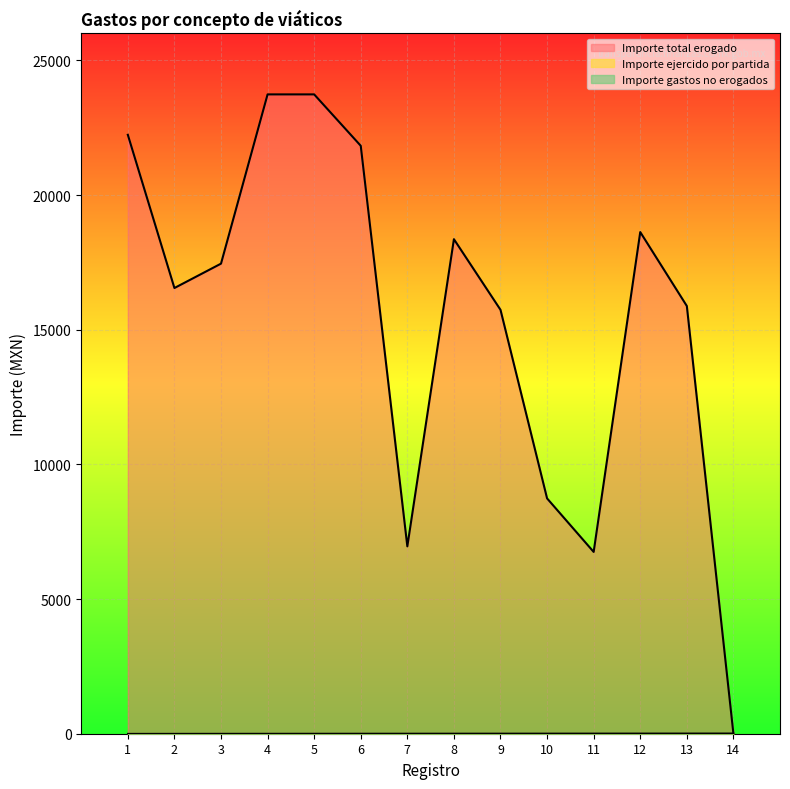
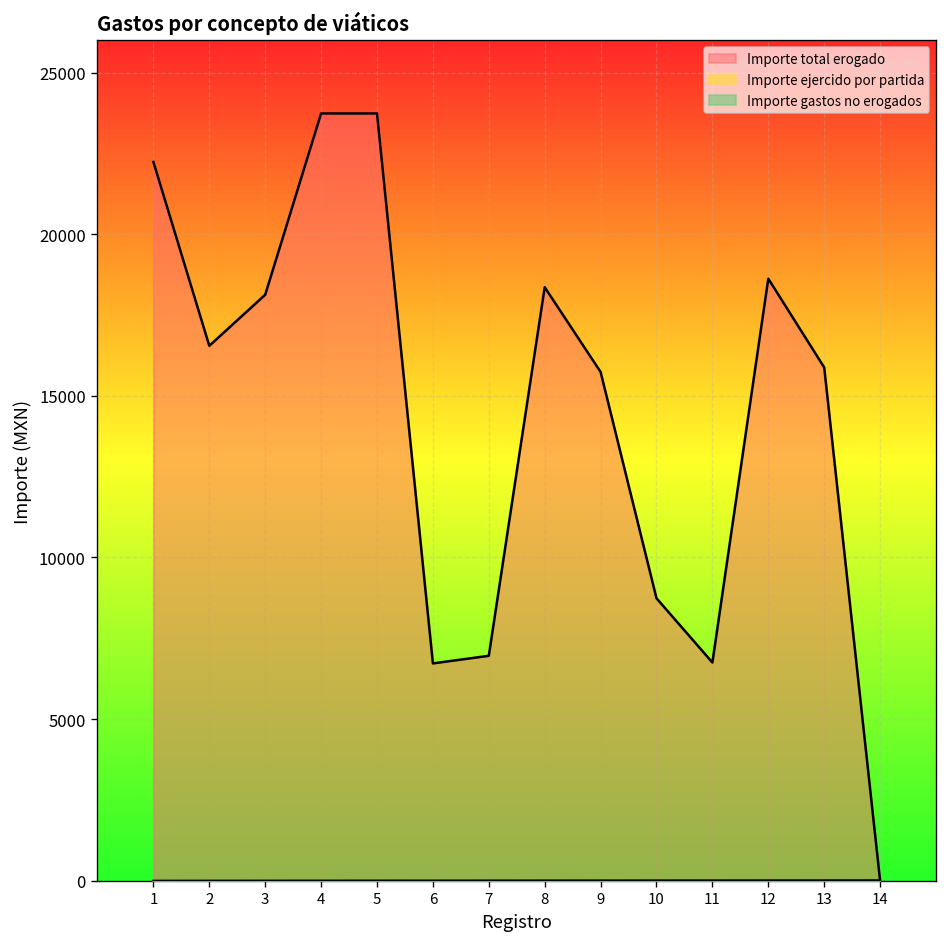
  {
    "Importe total erogado": {
      "1": 22200,
      "2": 16500,
-     "3": 17500,
+     "3": 18100,
      "4": 23700,
      "5": 23700,
-     "6": 21800,
+     "6": 6700,
      "7": 7000,
      "8": 18400,
      "9": 15700,
      "10": 8700,
      "11": 6800,
      "12": 18600,
      "13": 15900
    }
  }
